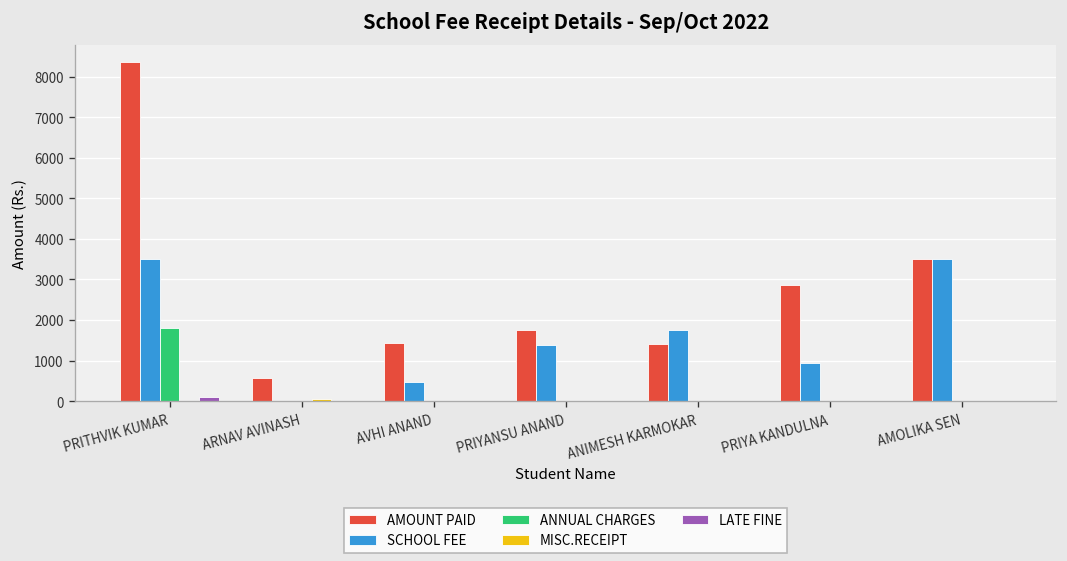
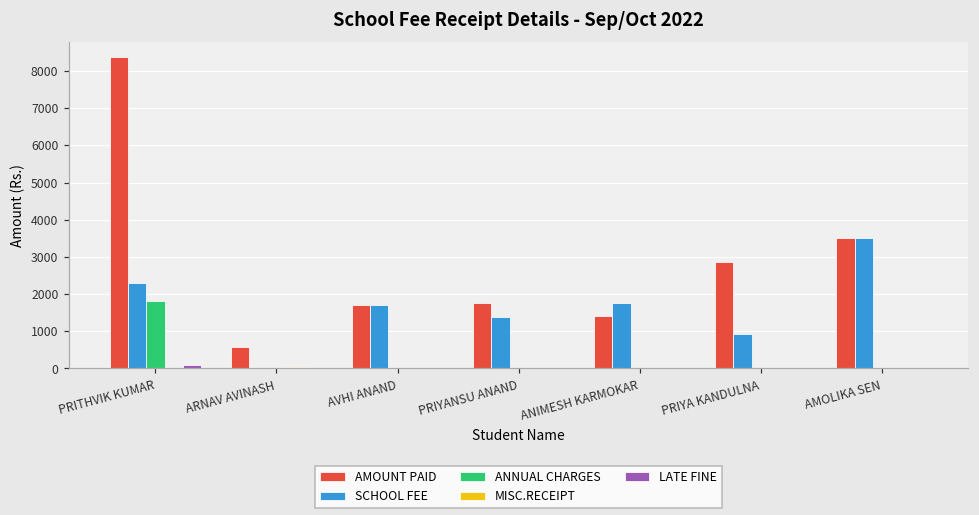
  {
    "AMOUNT PAID": {
      "PRITHVIK KUMAR": 8400,
      "ARNAV AVINASH": 600,
-     "AVHI ANAND": 1400,
+     "AVHI ANAND": 1700,
      "PRIYANSU ANAND": 1800,
      "ANIMESH KARMOKAR": 1400,
      "PRIYA KANDULNA": 2900,
      "AMOLIKA SEN": 3500
    },
    "SCHOOL FEE": {
-     "PRITHVIK KUMAR": 3500,
+     "PRITHVIK KUMAR": 2300,
      "ARNAV AVINASH": 0,
-     "AVHI ANAND": 500,
+     "AVHI ANAND": 1700,
      "PRIYANSU ANAND": 1400,
      "ANIMESH KARMOKAR": 1800,
      "PRIYA KANDULNA": 900,
      "AMOLIKA SEN": 3500
    },
    "ANNUAL CHARGES": {
      "PRITHVIK KUMAR": 1800,
      "ARNAV AVINASH": 0,
      "AVHI ANAND": 0,
      "PRIYANSU ANAND": 0,
      "ANIMESH KARMOKAR": 0,
      "PRIYA KANDULNA": 0,
      "AMOLIKA SEN": 0
    },
    "MISC.RECEIPT": {
      "PRITHVIK KUMAR": 0,
      "AVHI ANAND": 0,
      "PRIYANSU ANAND": 0,
      "ANIMESH KARMOKAR": 0,
      "PRIYA KANDULNA": 0,
      "AMOLIKA SEN": 0
    },
    "LATE FINE": {
      "PRITHVIK KUMAR": 100,
      "ARNAV AVINASH": 0,
      "AVHI ANAND": 0,
      "PRIYANSU ANAND": 0,
      "ANIMESH KARMOKAR": 0,
      "PRIYA KANDULNA": 0,
      "AMOLIKA SEN": 0
    }
  }
